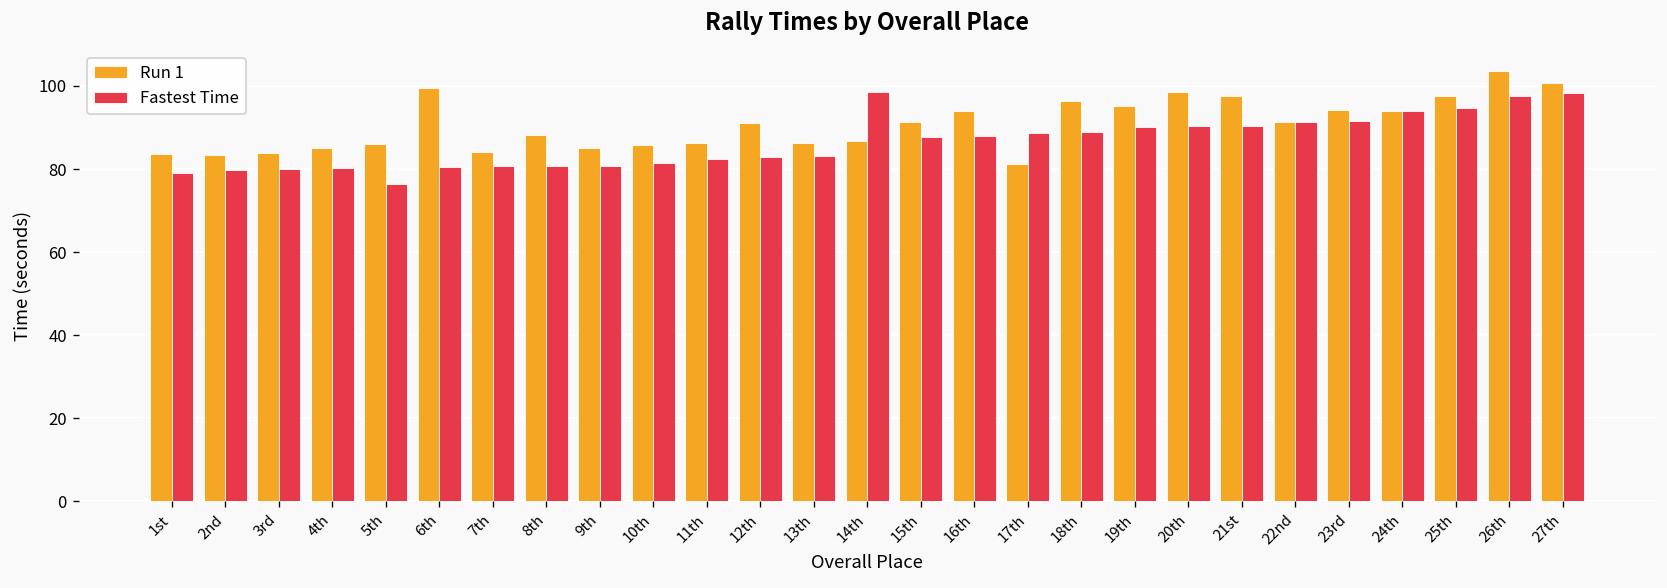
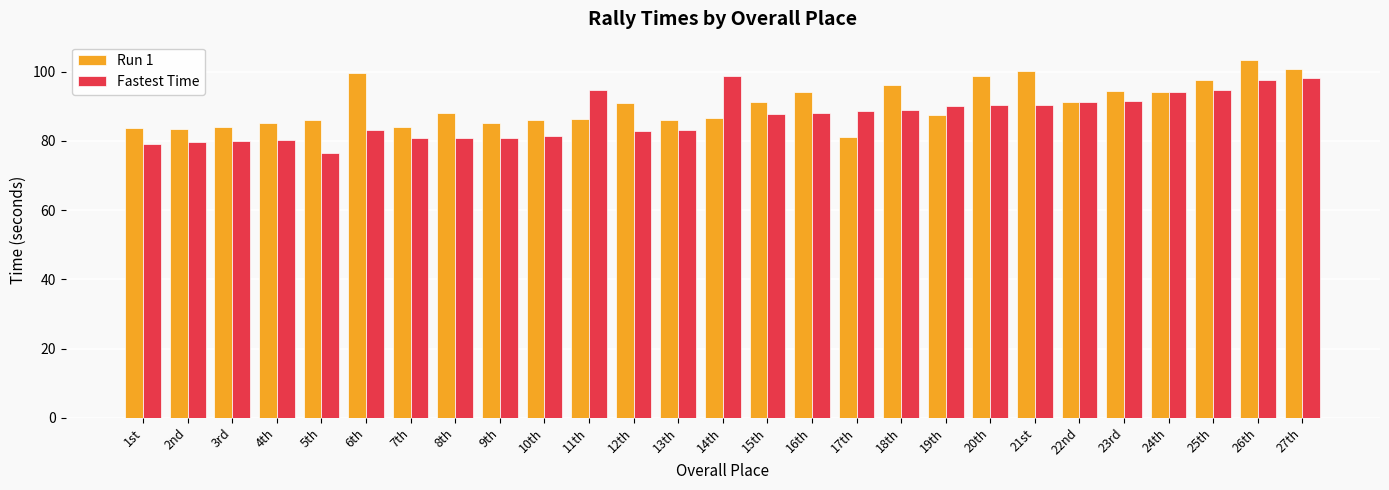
  {
    "Run 1": {
      "1st": 84,
      "2nd": 83,
      "3rd": 84,
      "4th": 85,
      "5th": 86,
      "6th": 100,
      "7th": 84,
      "8th": 88,
      "9th": 85,
      "10th": 86,
      "11th": 86,
      "12th": 91,
      "13th": 86,
      "14th": 87,
      "15th": 91,
      "16th": 94,
      "17th": 81,
      "18th": 96,
-     "19th": 95,
+     "19th": 88,
      "20th": 99,
-     "21st": 98,
+     "21st": 100,
      "22nd": 91,
      "23rd": 94,
      "24th": 94,
      "25th": 98,
      "26th": 103,
      "27th": 101
    },
    "Fastest Time": {
      "1st": 79,
      "2nd": 80,
      "3rd": 80,
      "4th": 80,
      "5th": 76,
-     "6th": 81,
+     "6th": 83,
      "7th": 81,
      "8th": 81,
      "9th": 81,
      "10th": 82,
-     "11th": 82,
+     "11th": 95,
      "12th": 83,
      "13th": 83,
      "14th": 99,
      "15th": 88,
      "16th": 88,
      "17th": 89,
      "18th": 89,
      "19th": 90,
      "20th": 90,
      "21st": 90,
      "22nd": 91,
      "23rd": 92,
      "24th": 94,
      "25th": 95,
      "26th": 98,
      "27th": 98
    }
  }
